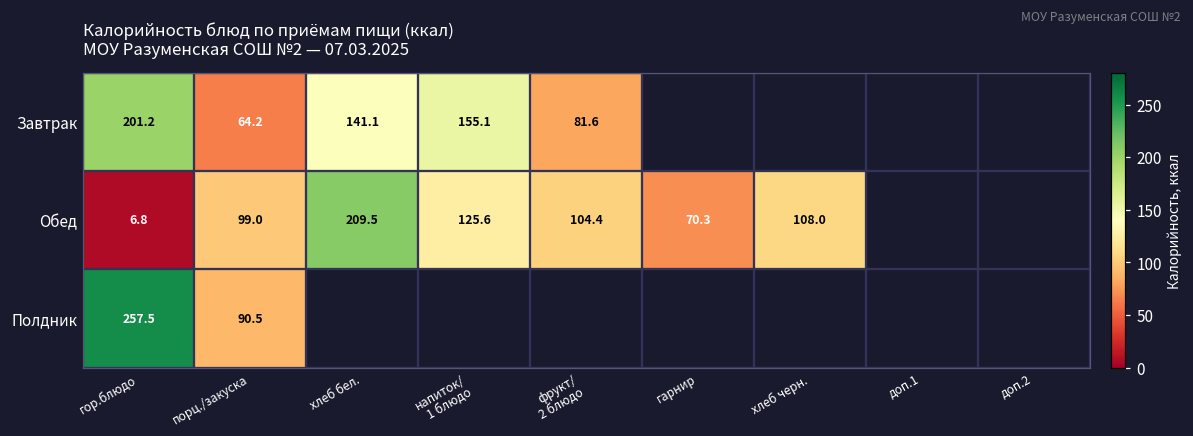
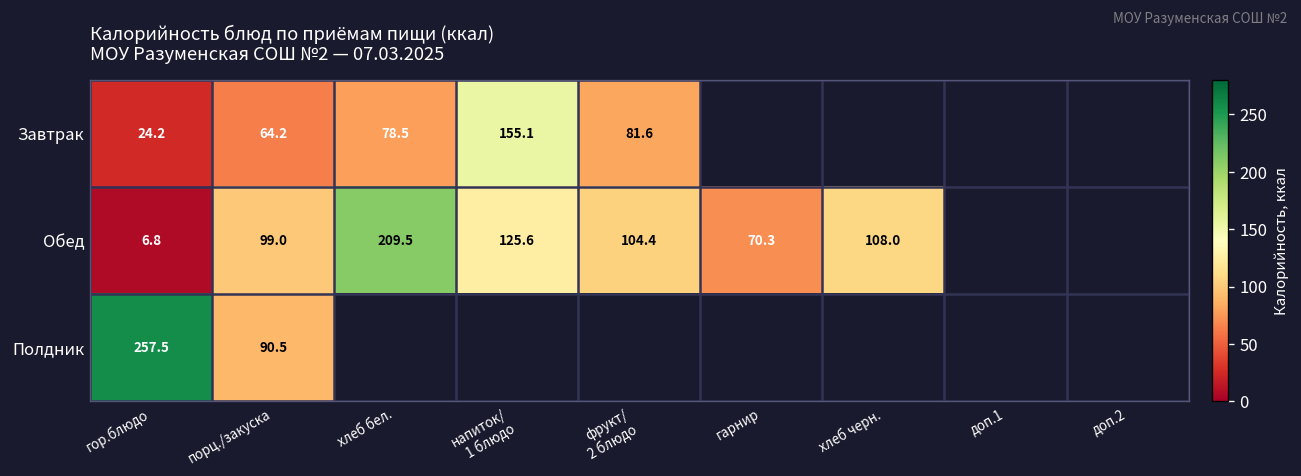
  {
    "Завтрак": {
-     "гор.блюдо": 201.2,
+     "гор.блюдо": 24.2,
      "порц./закуска": 64.2,
-     "хлеб бел.": 141.1,
+     "хлеб бел.": 78.5,
      "напиток/ 1 блюдо": 155.1,
      "фрукт/ 2 блюдо": 81.6
    },
    "Обед": {
      "гор.блюдо": 6.8,
      "порц./закуска": 99.0,
      "хлеб бел.": 209.5,
      "напиток/ 1 блюдо": 125.6,
      "фрукт/ 2 блюдо": 104.4,
      "гарнир": 70.3,
      "хлеб черн.": 108.0
    },
    "Полдник": {
      "гор.блюдо": 257.5,
      "порц./закуска": 90.5
    }
  }
